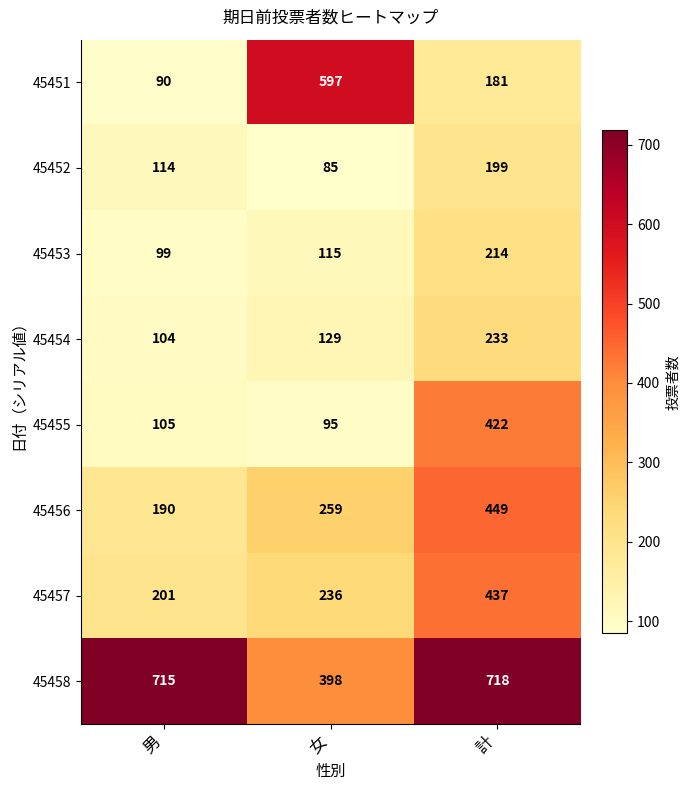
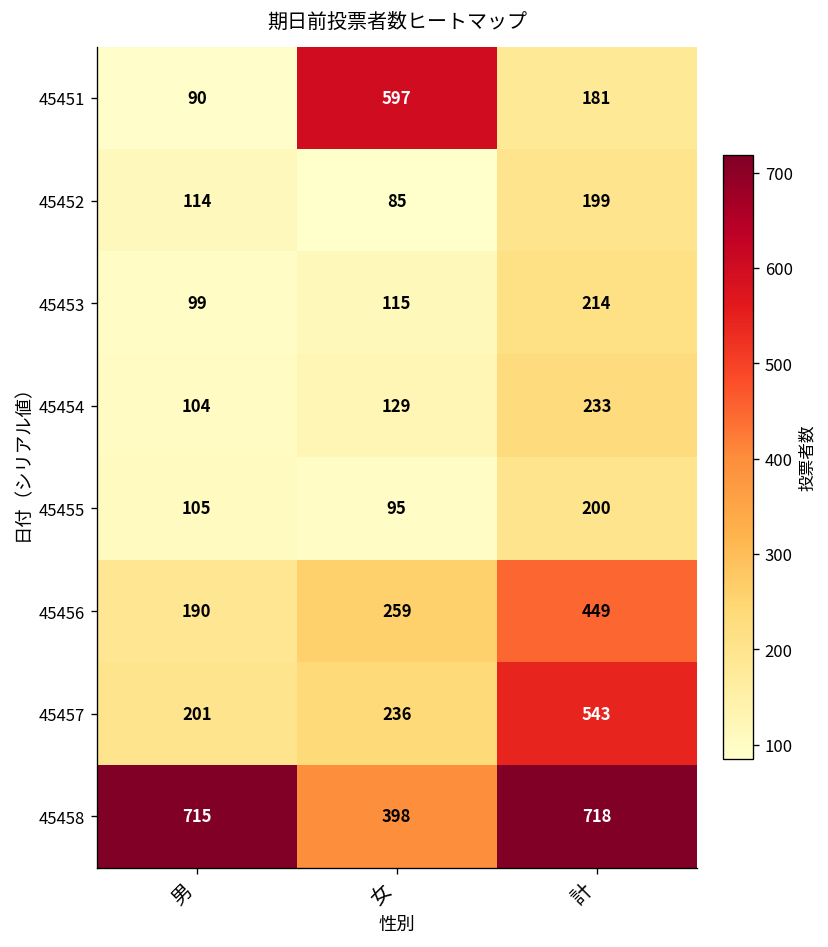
  {
    "45451": {
      "男": 90,
      "女": 597,
      "計": 181
    },
    "45452": {
      "男": 114,
      "女": 85,
      "計": 199
    },
    "45453": {
      "男": 99,
      "女": 115,
      "計": 214
    },
    "45454": {
      "男": 104,
      "女": 129,
      "計": 233
    },
    "45455": {
      "男": 105,
      "女": 95,
-     "計": 422
+     "計": 200
    },
    "45456": {
      "男": 190,
      "女": 259,
      "計": 449
    },
    "45457": {
      "男": 201,
      "女": 236,
-     "計": 437
+     "計": 543
    },
    "45458": {
      "男": 715,
      "女": 398,
      "計": 718
    }
  }
